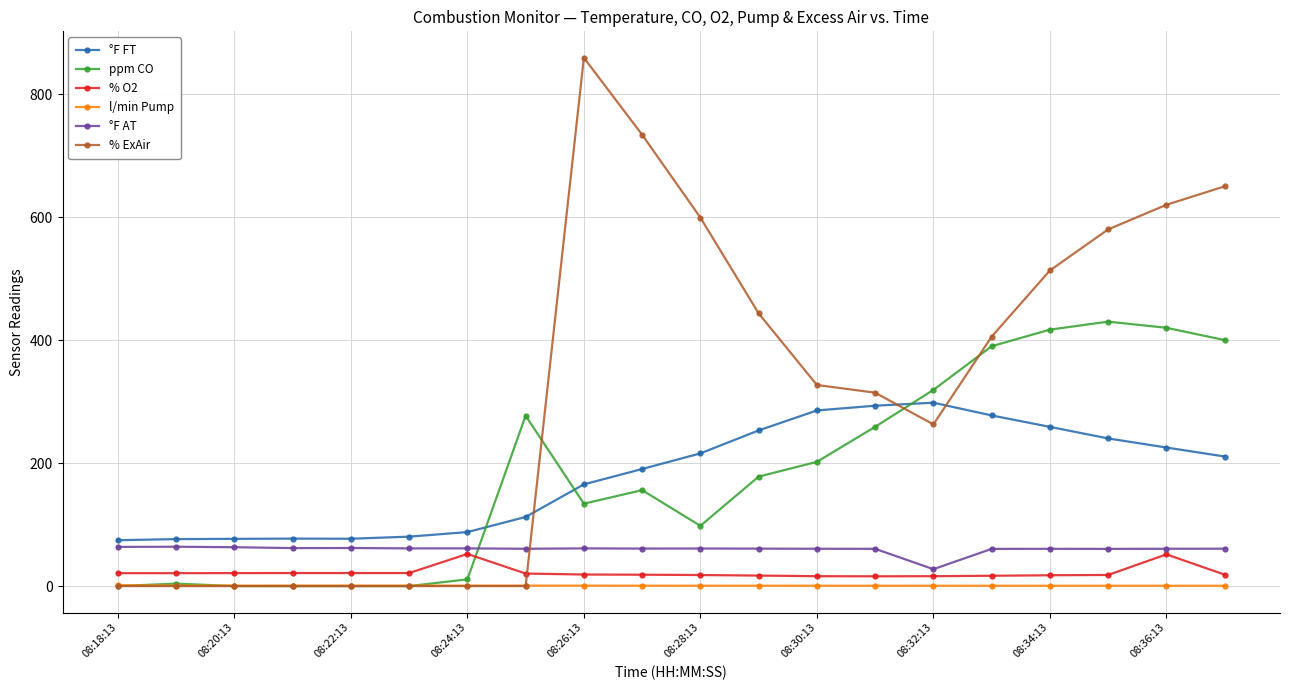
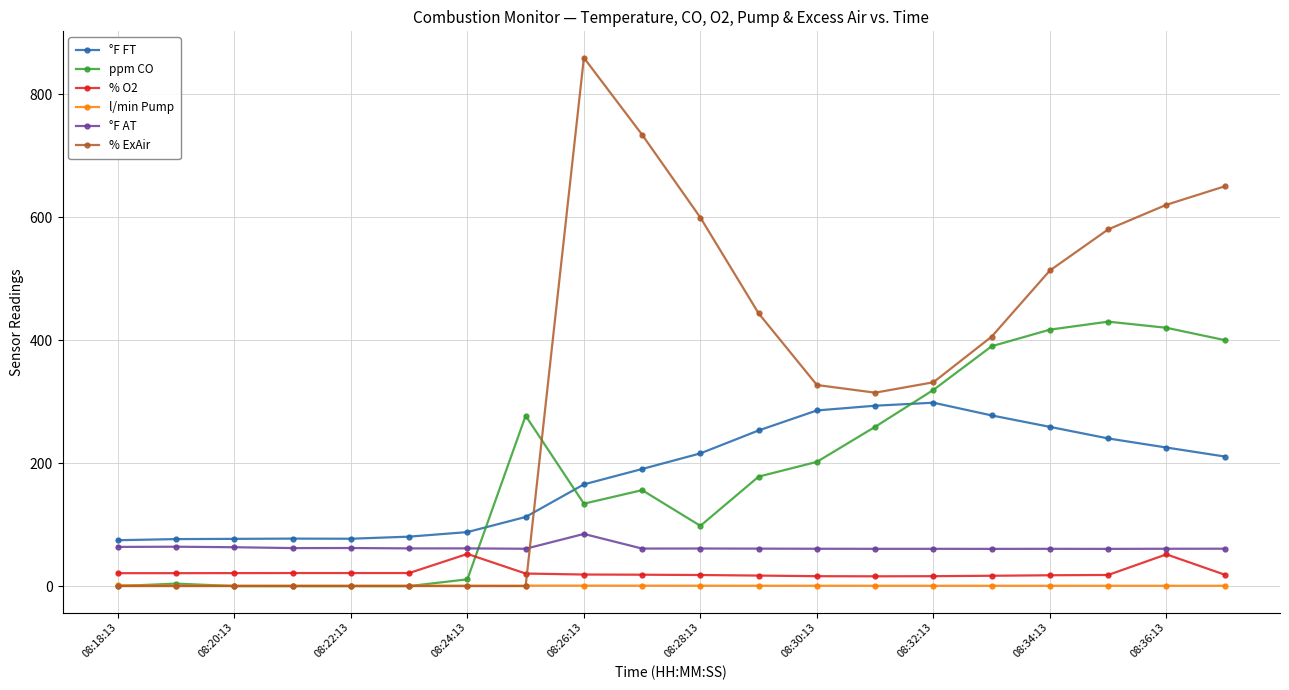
  {
    "°F FT": {
      "08:18:13": 70,
      "08:20:13": 80,
      "08:22:13": 80,
      "08:24:13": 90,
      "08:26:13": 170,
      "08:28:13": 220,
      "08:30:13": 290,
      "08:32:13": 300,
      "08:34:13": 260,
      "08:36:13": 230
    },
    "ppm CO": {
      "08:24:13": 10,
      "08:26:13": 130,
      "08:28:13": 100,
      "08:30:13": 200,
      "08:32:13": 320,
      "08:34:13": 420,
      "08:36:13": 420
    },
    "% O2": {
      "08:18:13": 20,
      "08:20:13": 20,
      "08:22:13": 20,
      "08:24:13": 50,
      "08:26:13": 20,
      "08:28:13": 20,
      "08:30:13": 20,
      "08:32:13": 20,
      "08:34:13": 20,
      "08:36:13": 50
    },
    "l/min Pump": {
      "08:26:13": 0,
      "08:28:13": 0,
      "08:30:13": 0,
      "08:32:13": 0,
      "08:34:13": 0,
      "08:36:13": 0
    },
    "°F AT": {
      "08:18:13": 60,
      "08:20:13": 60,
      "08:22:13": 60,
      "08:24:13": 60,
-     "08:26:13": 60,
+     "08:26:13": 80,
      "08:28:13": 60,
      "08:30:13": 60,
-     "08:32:13": 30,
+     "08:32:13": 60,
      "08:34:13": 60,
      "08:36:13": 60
    },
    "% ExAir": {
      "08:26:13": 860,
      "08:28:13": 600,
      "08:30:13": 330,
-     "08:32:13": 260,
+     "08:32:13": 330,
      "08:34:13": 510,
      "08:36:13": 620
    }
  }
